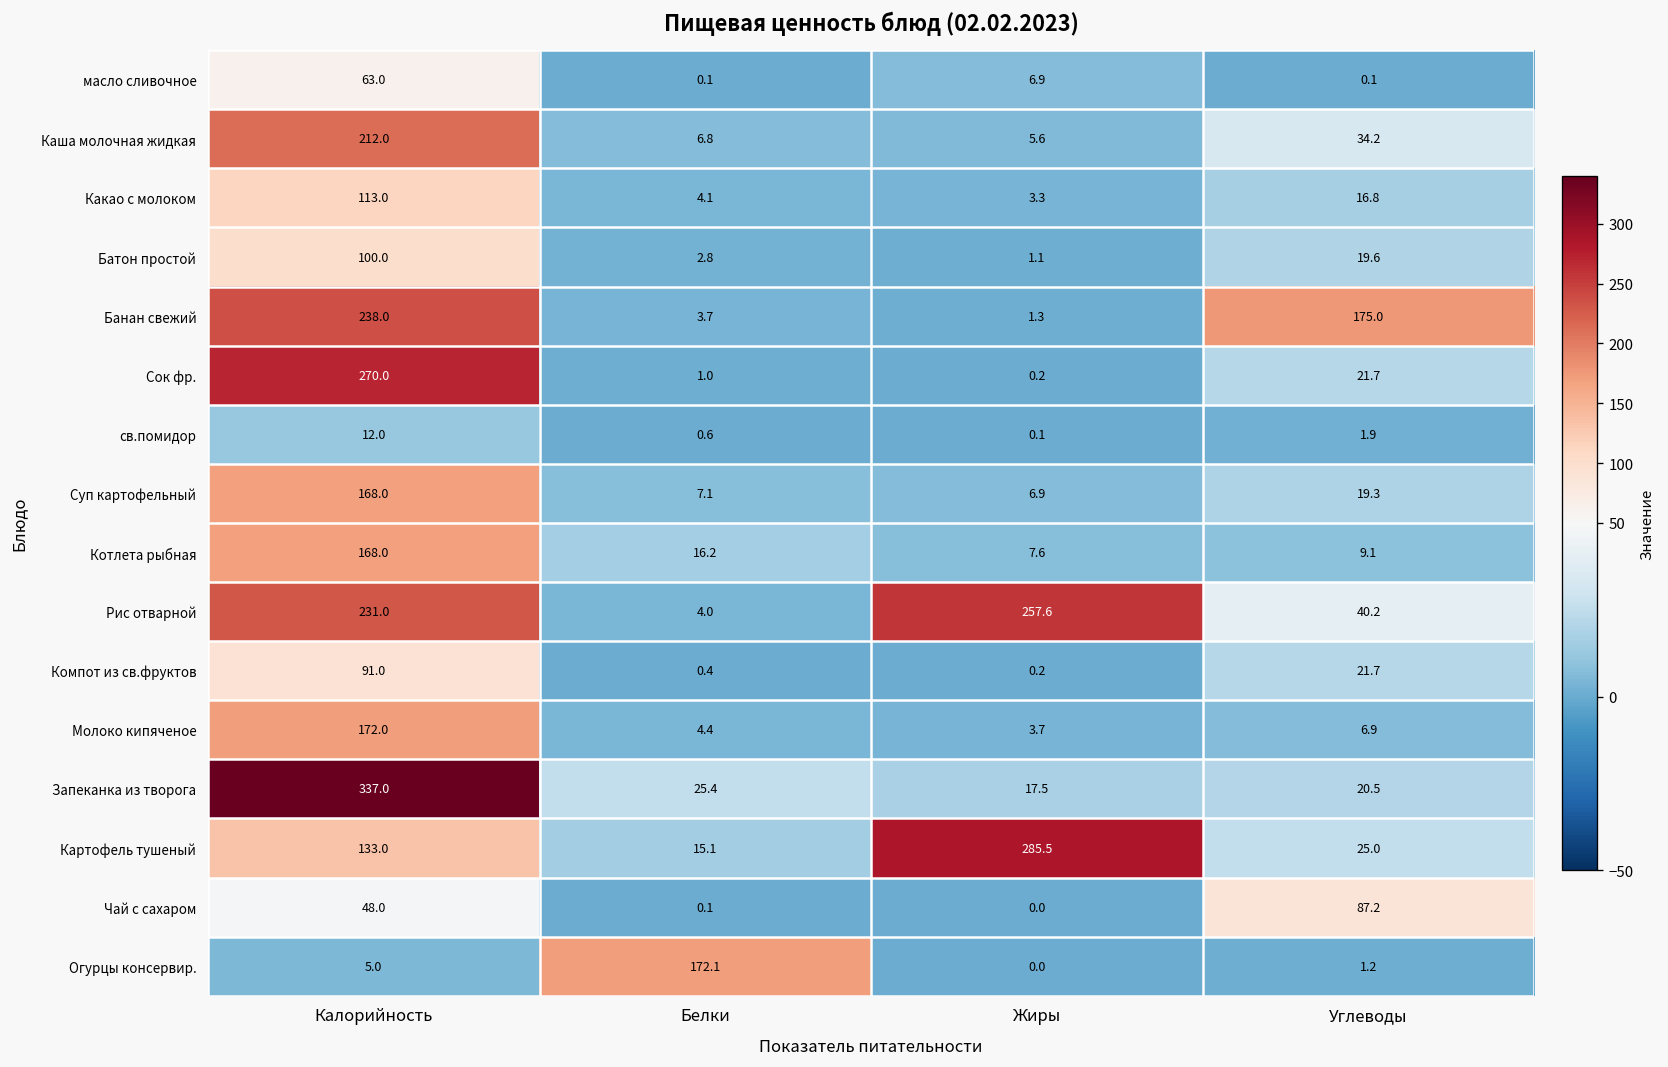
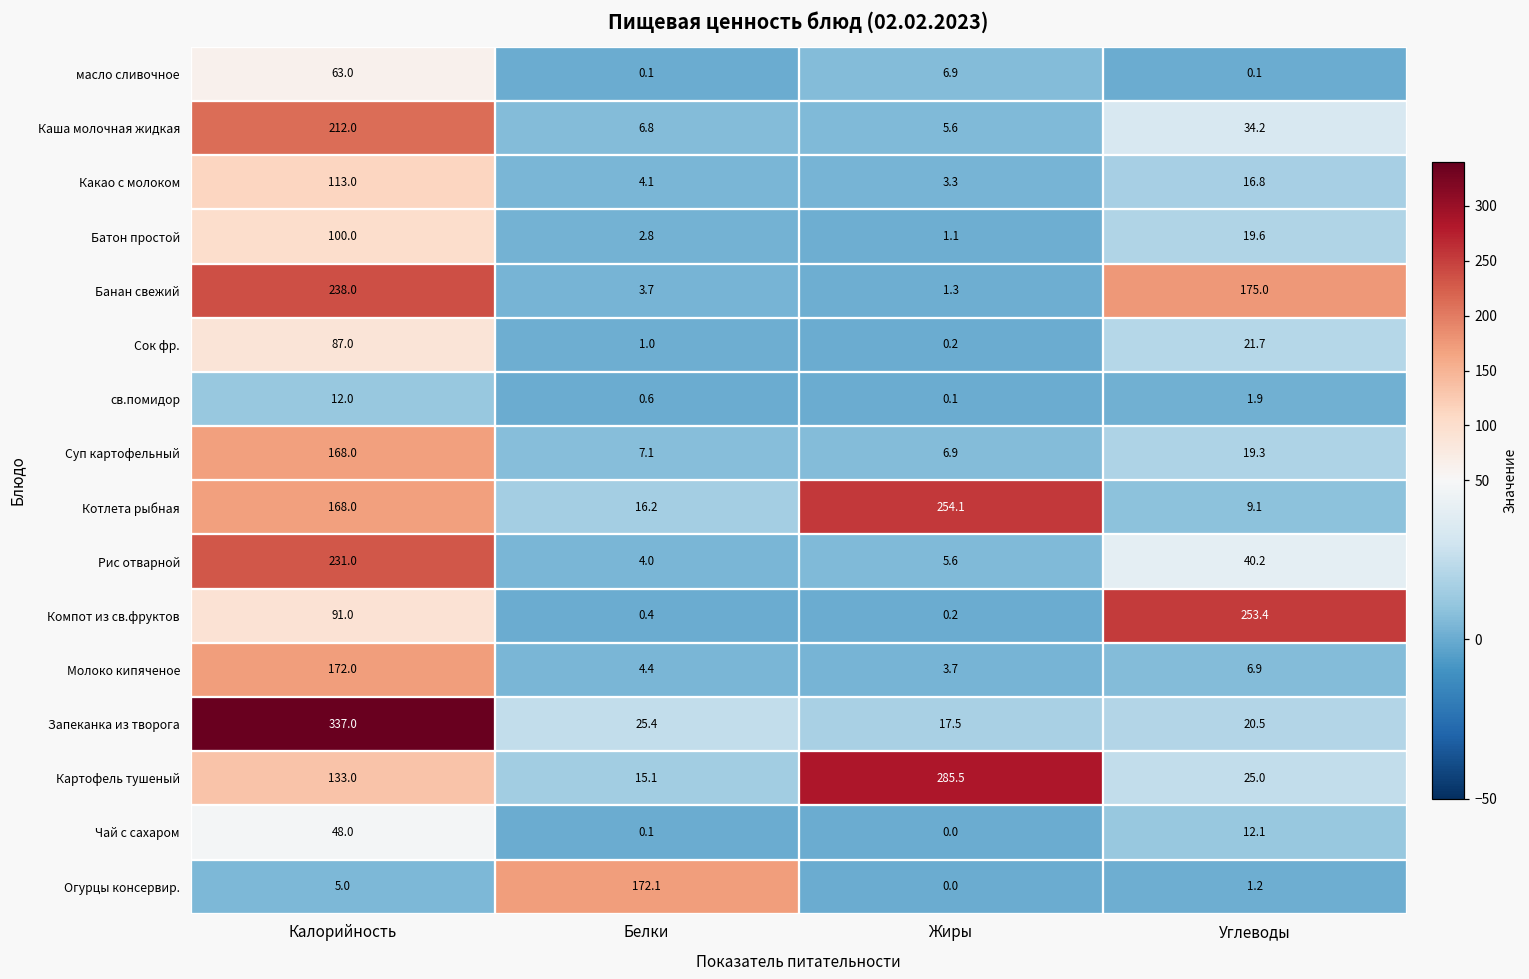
  {
    "масло сливочное": {
      "Калорийность": 63.0,
      "Белки": 0.1,
      "Жиры": 6.9,
      "Углеводы": 0.1
    },
    "Каша молочная жидкая": {
      "Калорийность": 212.0,
      "Белки": 6.8,
      "Жиры": 5.6,
      "Углеводы": 34.2
    },
    "Какао с молоком": {
      "Калорийность": 113.0,
      "Белки": 4.1,
      "Жиры": 3.3,
      "Углеводы": 16.8
    },
    "Батон простой": {
      "Калорийность": 100.0,
      "Белки": 2.8,
      "Жиры": 1.1,
      "Углеводы": 19.6
    },
    "Банан свежий": {
      "Калорийность": 238.0,
      "Белки": 3.7,
      "Жиры": 1.3,
      "Углеводы": 175.0
    },
    "Сок фр.": {
-     "Калорийность": 270.0,
+     "Калорийность": 87.0,
      "Белки": 1.0,
      "Жиры": 0.2,
      "Углеводы": 21.7
    },
    "св.помидор": {
      "Калорийность": 12.0,
      "Белки": 0.6,
      "Жиры": 0.1,
      "Углеводы": 1.9
    },
    "Суп картофельный": {
      "Калорийность": 168.0,
      "Белки": 7.1,
      "Жиры": 6.9,
      "Углеводы": 19.3
    },
    "Котлета рыбная": {
      "Калорийность": 168.0,
      "Белки": 16.2,
-     "Жиры": 7.6,
+     "Жиры": 254.1,
      "Углеводы": 9.1
    },
    "Рис отварной": {
      "Калорийность": 231.0,
      "Белки": 4.0,
-     "Жиры": 257.6,
+     "Жиры": 5.6,
      "Углеводы": 40.2
    },
    "Компот из св.фруктов": {
      "Калорийность": 91.0,
      "Белки": 0.4,
      "Жиры": 0.2,
-     "Углеводы": 21.7
+     "Углеводы": 253.4
    },
    "Молоко кипяченое": {
      "Калорийность": 172.0,
      "Белки": 4.4,
      "Жиры": 3.7,
      "Углеводы": 6.9
    },
    "Запеканка из творога": {
      "Калорийность": 337.0,
      "Белки": 25.4,
      "Жиры": 17.5,
      "Углеводы": 20.5
    },
    "Картофель тушеный": {
      "Калорийность": 133.0,
      "Белки": 15.1,
      "Жиры": 285.5,
      "Углеводы": 25.0
    },
    "Чай с сахаром": {
      "Калорийность": 48.0,
      "Белки": 0.1,
      "Жиры": 0.0,
-     "Углеводы": 87.2
+     "Углеводы": 12.1
    },
    "Огурцы консервир.": {
      "Калорийность": 5.0,
      "Белки": 172.1,
      "Жиры": 0.0,
      "Углеводы": 1.2
    }
  }
